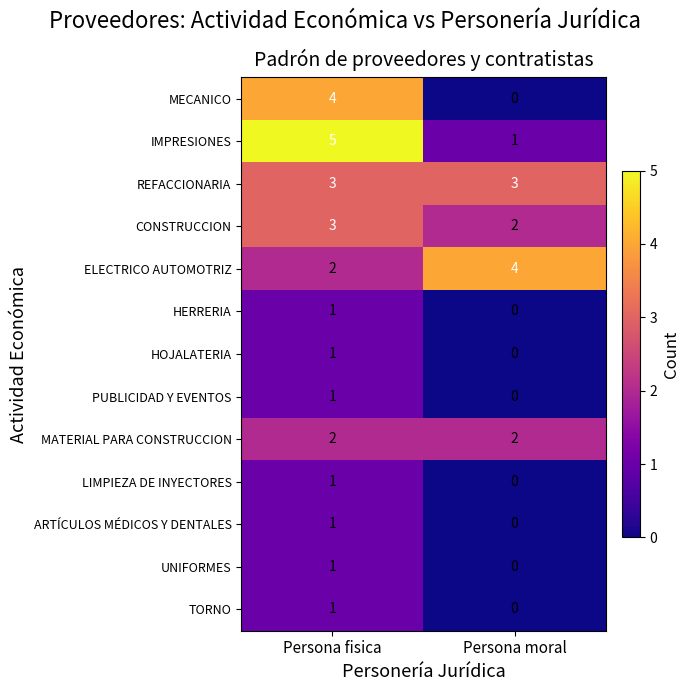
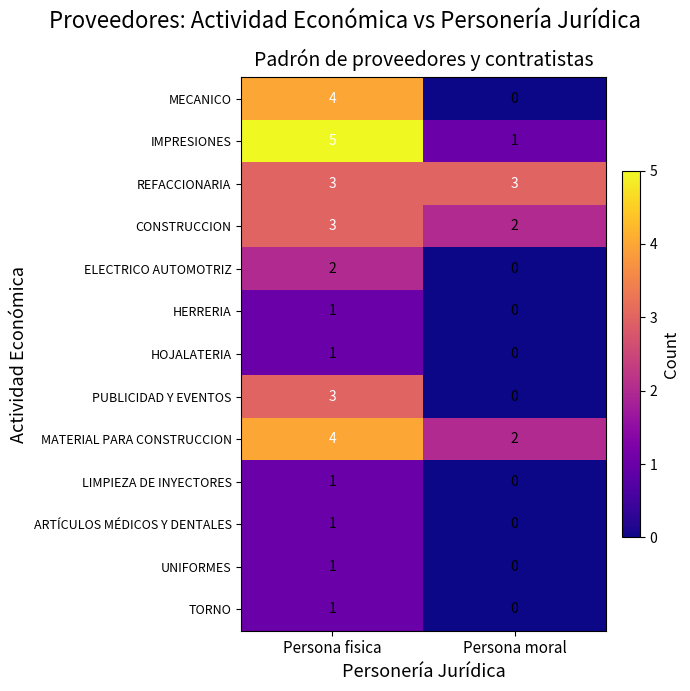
  {
    "MECANICO": {
      "Persona fisica": 4,
      "Persona moral": 0
    },
    "IMPRESIONES": {
      "Persona fisica": 5,
      "Persona moral": 1
    },
    "REFACCIONARIA": {
      "Persona fisica": 3,
      "Persona moral": 3
    },
    "CONSTRUCCION": {
      "Persona fisica": 3,
      "Persona moral": 2
    },
    "ELECTRICO AUTOMOTRIZ": {
      "Persona fisica": 2,
-     "Persona moral": 4
+     "Persona moral": 0
    },
    "HERRERIA": {
      "Persona fisica": 1,
      "Persona moral": 0
    },
    "HOJALATERIA": {
      "Persona fisica": 1,
      "Persona moral": 0
    },
    "PUBLICIDAD Y EVENTOS": {
-     "Persona fisica": 1,
+     "Persona fisica": 3,
      "Persona moral": 0
    },
    "MATERIAL PARA CONSTRUCCION": {
-     "Persona fisica": 2,
+     "Persona fisica": 4,
      "Persona moral": 2
    },
    "LIMPIEZA DE INYECTORES": {
      "Persona fisica": 1,
      "Persona moral": 0
    },
    "ARTÍCULOS MÉDICOS Y DENTALES": {
      "Persona fisica": 1,
      "Persona moral": 0
    },
    "UNIFORMES": {
      "Persona fisica": 1,
      "Persona moral": 0
    },
    "TORNO": {
      "Persona fisica": 1,
      "Persona moral": 0
    }
  }
